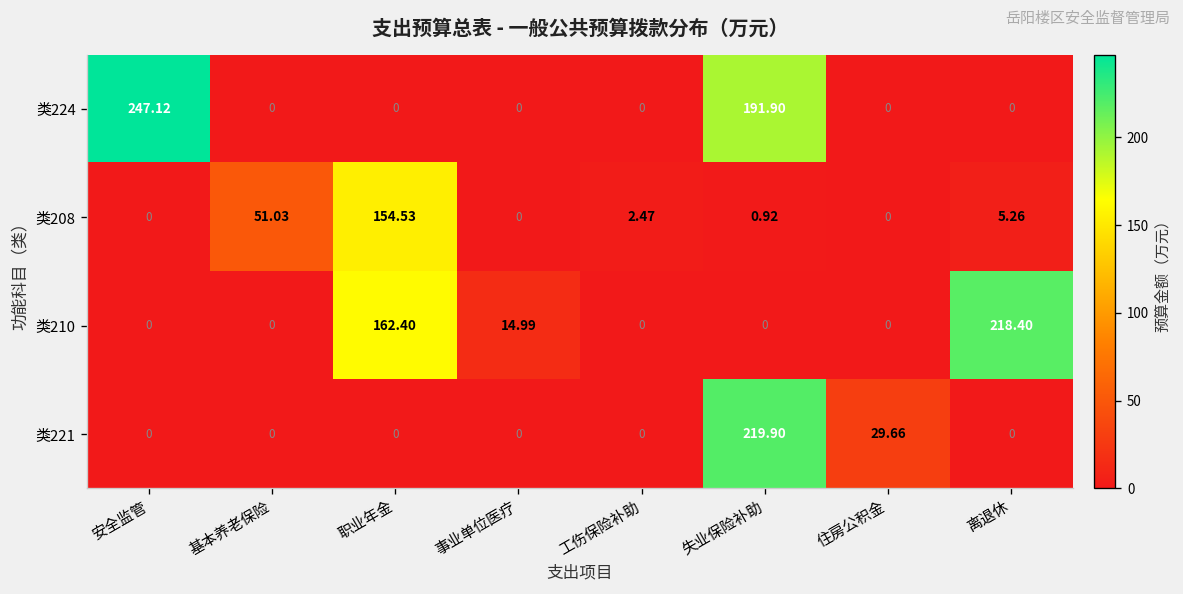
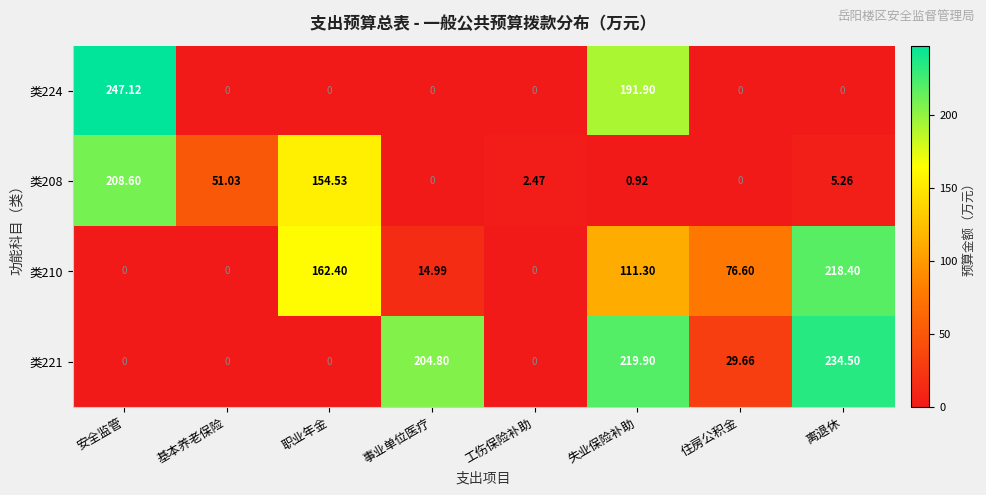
  {
    "类224": {
      "安全监管": 247.12,
      "基本养老保险": 0,
      "职业年金": 0,
      "事业单位医疗": 0,
      "工伤保险补助": 0,
      "失业保险补助": 191.90,
      "住房公积金": 0,
      "离退休": 0
    },
    "类208": {
-     "安全监管": 0,
+     "安全监管": 208.60,
      "基本养老保险": 51.03,
      "职业年金": 154.53,
      "事业单位医疗": 0,
      "工伤保险补助": 2.47,
      "失业保险补助": 0.92,
      "住房公积金": 0,
      "离退休": 5.26
    },
    "类210": {
      "安全监管": 0,
      "基本养老保险": 0,
      "职业年金": 162.40,
      "事业单位医疗": 14.99,
      "工伤保险补助": 0,
-     "失业保险补助": 0,
-     "住房公积金": 0,
+     "失业保险补助": 111.30,
+     "住房公积金": 76.60,
      "离退休": 218.40
    },
    "类221": {
      "安全监管": 0,
      "基本养老保险": 0,
      "职业年金": 0,
-     "事业单位医疗": 0,
+     "事业单位医疗": 204.80,
      "工伤保险补助": 0,
      "失业保险补助": 219.90,
      "住房公积金": 29.66,
-     "离退休": 0
+     "离退休": 234.50
    }
  }
